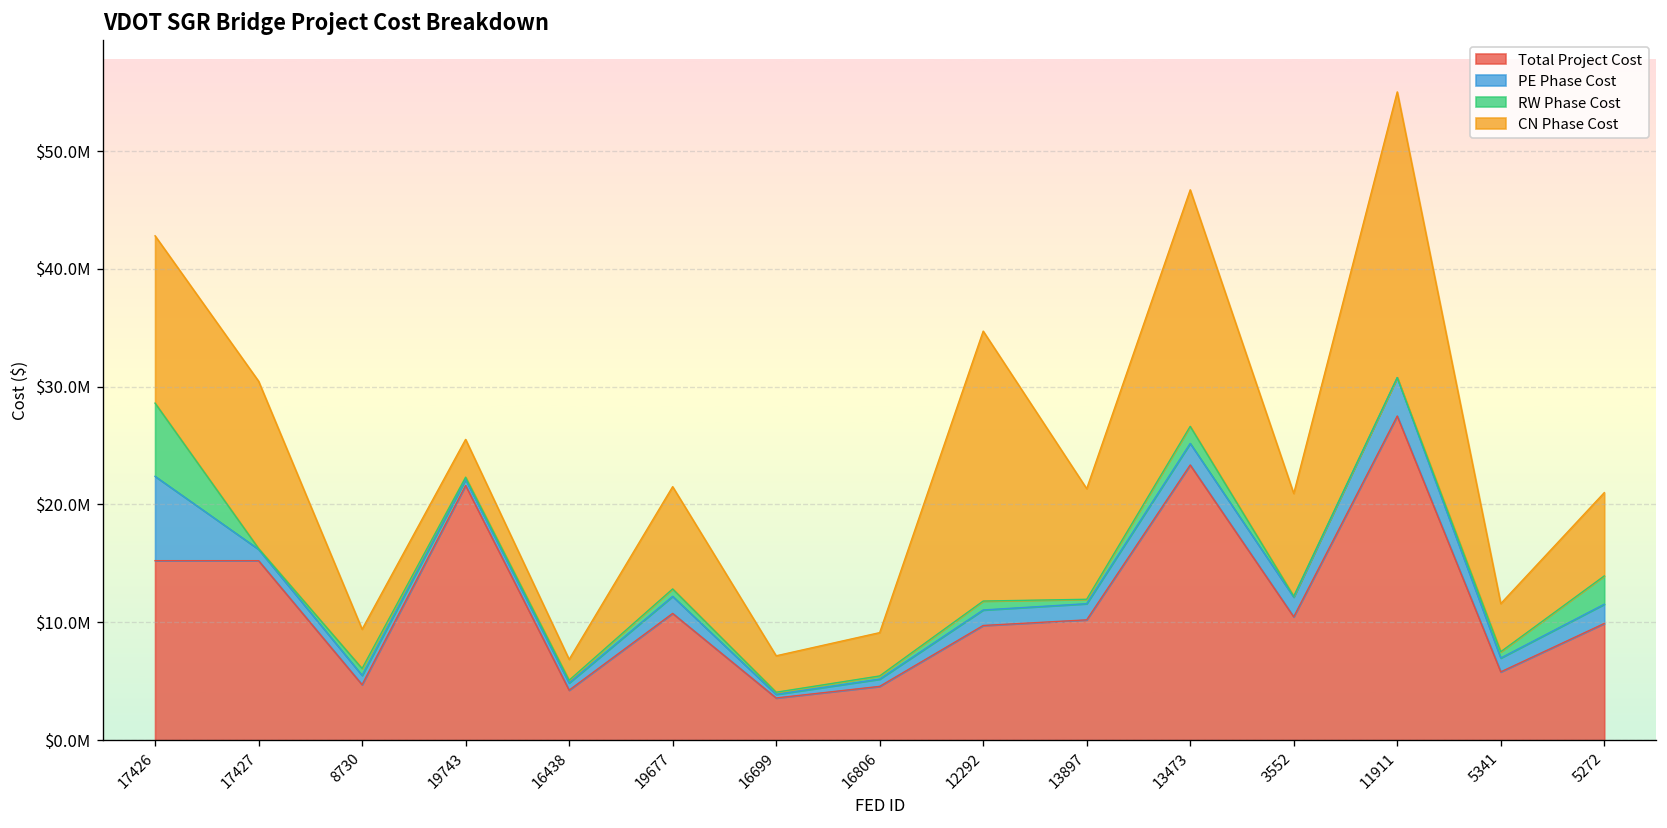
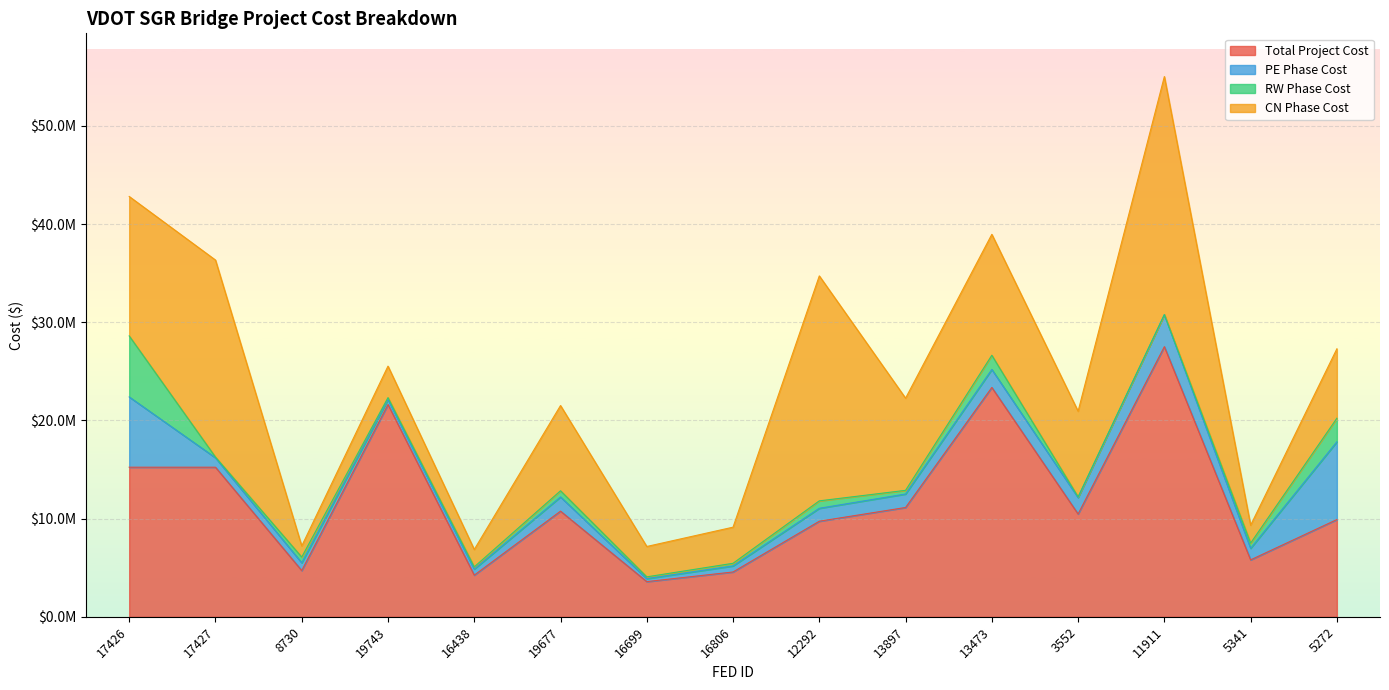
  {
    "Total Project Cost": {
      "17426": "$15000000",
      "17427": "$15000000",
      "8730": "$5000000",
      "19743": "$22000000",
      "16438": "$4000000",
      "19677": "$11000000",
      "16699": "$4000000",
      "16806": "$5000000",
      "12292": "$10000000",
-     "13897": "$10000000",
+     "13897": "$11000000",
      "13473": "$23000000",
      "3552": "$10000000",
      "11911": "$28000000",
      "5341": "$6000000",
      "5272": "$10000000"
    },
    "PE Phase Cost": {
      "17426": "$7000000",
      "8730": "$1000000",
      "19677": "$1000000",
      "16806": "$1000000",
      "12292": "$1000000",
      "13897": "$1000000",
      "13473": "$2000000",
      "5341": "$1000000",
-     "5272": "$2000000"
+     "5272": "$8000000"
    },
    "RW Phase Cost": {
      "17426": "$6000000",
      "8730": "$1000000",
      "19677": "$1000000",
      "16806": "$0",
      "12292": "$1000000",
      "13897": "$0",
      "13473": "$1000000",
      "5341": "$1000000",
      "5272": "$2000000"
    },
    "CN Phase Cost": {
      "17426": "$14000000",
-     "17427": "$14000000",
-     "8730": "$3000000",
+     "17427": "$20000000",
+     "8730": "$1000000",
      "19743": "$3000000",
      "16438": "$2000000",
      "19677": "$9000000",
      "16699": "$3000000",
      "16806": "$4000000",
      "12292": "$23000000",
      "13897": "$9000000",
-     "13473": "$20000000",
+     "13473": "$12000000",
      "3552": "$9000000",
      "11911": "$24000000",
-     "5341": "$4000000",
+     "5341": "$2000000",
      "5272": "$7000000"
    }
  }
